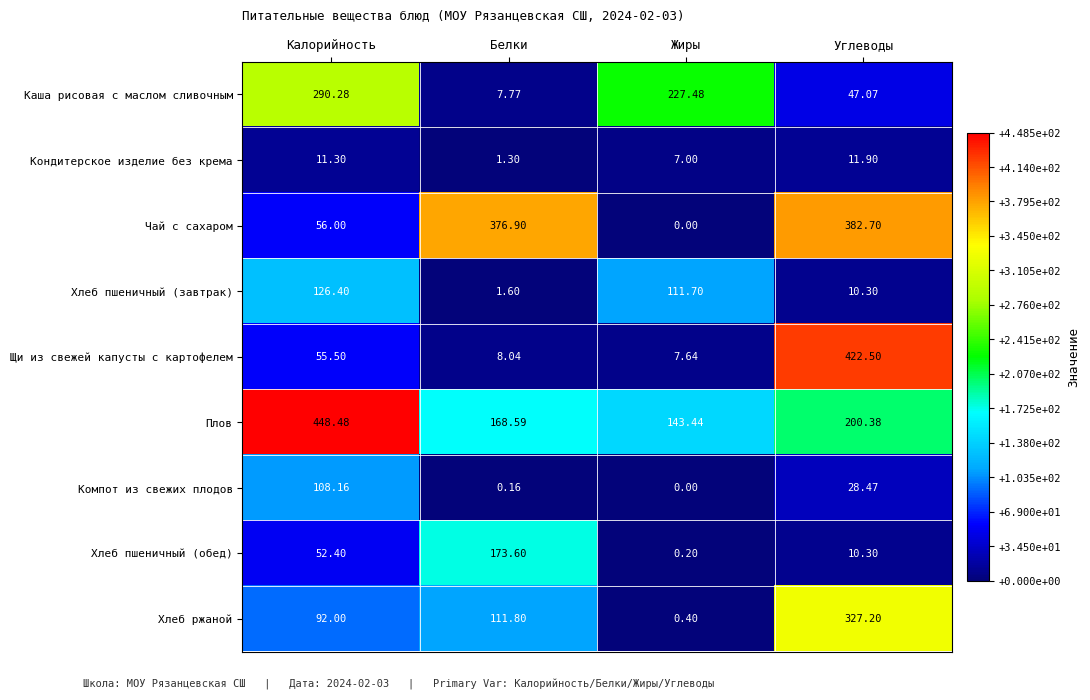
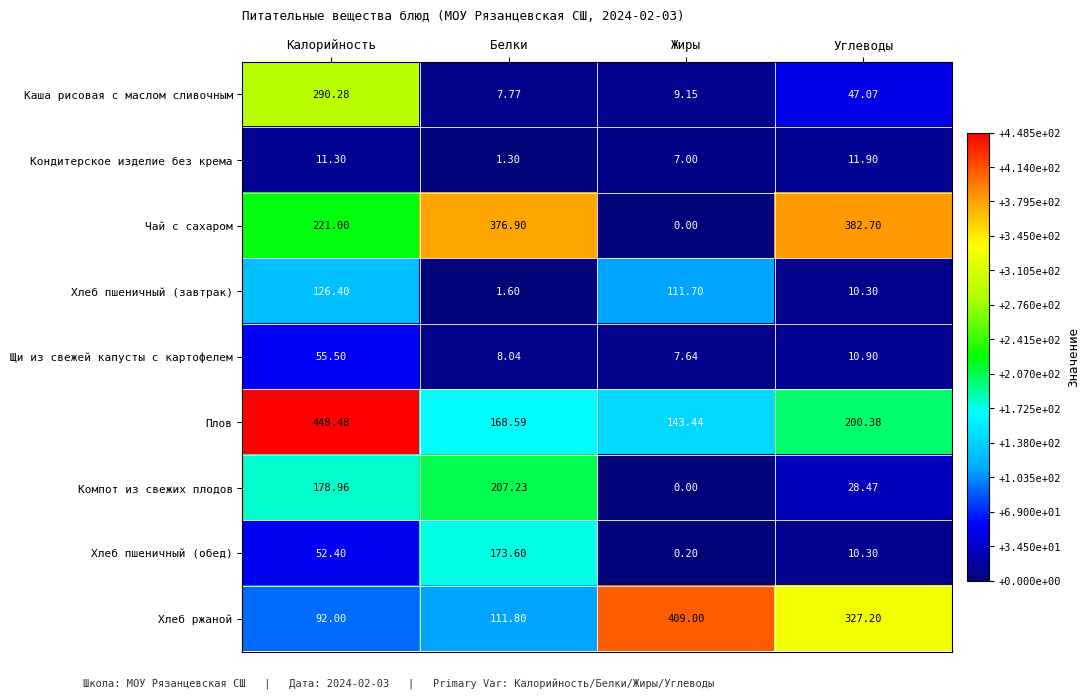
  {
    "Каша рисовая с маслом сливочным": {
      "Калорийность": 290.28,
      "Белки": 7.77,
-     "Жиры": 227.48,
+     "Жиры": 9.15,
      "Углеводы": 47.07
    },
    "Кондитерское изделие без крема": {
      "Калорийность": 11.30,
      "Белки": 1.30,
      "Жиры": 7.00,
      "Углеводы": 11.90
    },
    "Чай с сахаром": {
-     "Калорийность": 56.00,
+     "Калорийность": 221.00,
      "Белки": 376.90,
      "Жиры": 0.00,
      "Углеводы": 382.70
    },
    "Хлеб пшеничный (завтрак)": {
      "Калорийность": 126.40,
      "Белки": 1.60,
      "Жиры": 111.70,
      "Углеводы": 10.30
    },
    "Щи из свежей капусты с картофелем": {
      "Калорийность": 55.50,
      "Белки": 8.04,
      "Жиры": 7.64,
-     "Углеводы": 422.50
+     "Углеводы": 10.90
    },
    "Плов": {
      "Калорийность": 448.48,
      "Белки": 168.59,
      "Жиры": 143.44,
      "Углеводы": 200.38
    },
    "Компот из свежих плодов": {
-     "Калорийность": 108.16,
-     "Белки": 0.16,
+     "Калорийность": 178.96,
+     "Белки": 207.23,
      "Жиры": 0.00,
      "Углеводы": 28.47
    },
    "Хлеб пшеничный (обед)": {
      "Калорийность": 52.40,
      "Белки": 173.60,
      "Жиры": 0.20,
      "Углеводы": 10.30
    },
    "Хлеб ржаной": {
      "Калорийность": 92.00,
      "Белки": 111.80,
-     "Жиры": 0.40,
+     "Жиры": 409.00,
      "Углеводы": 327.20
    }
  }
